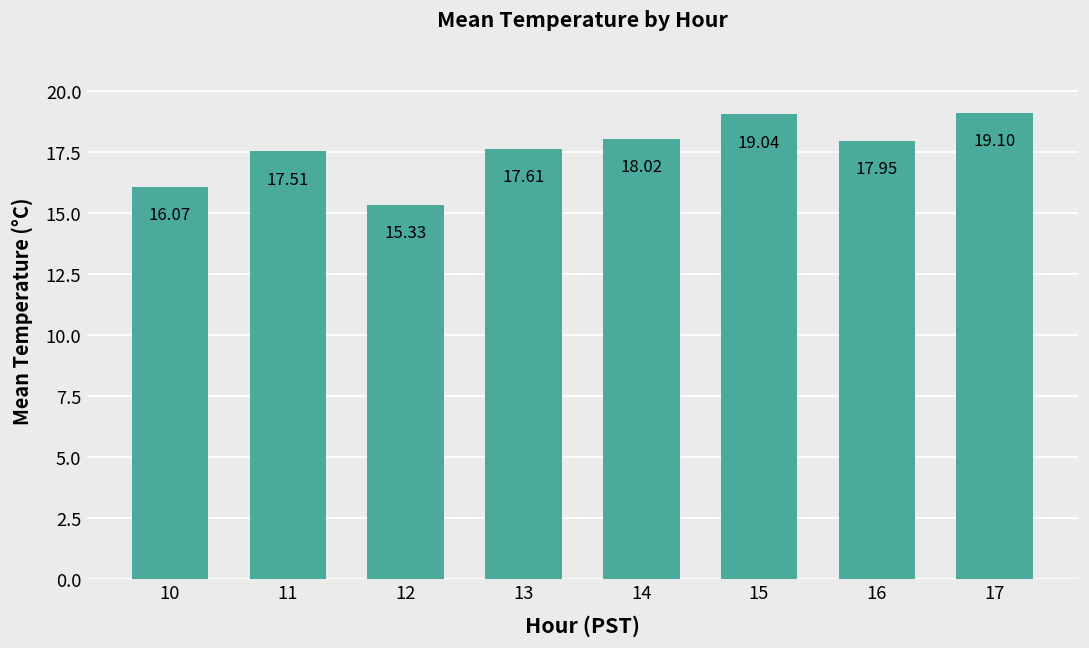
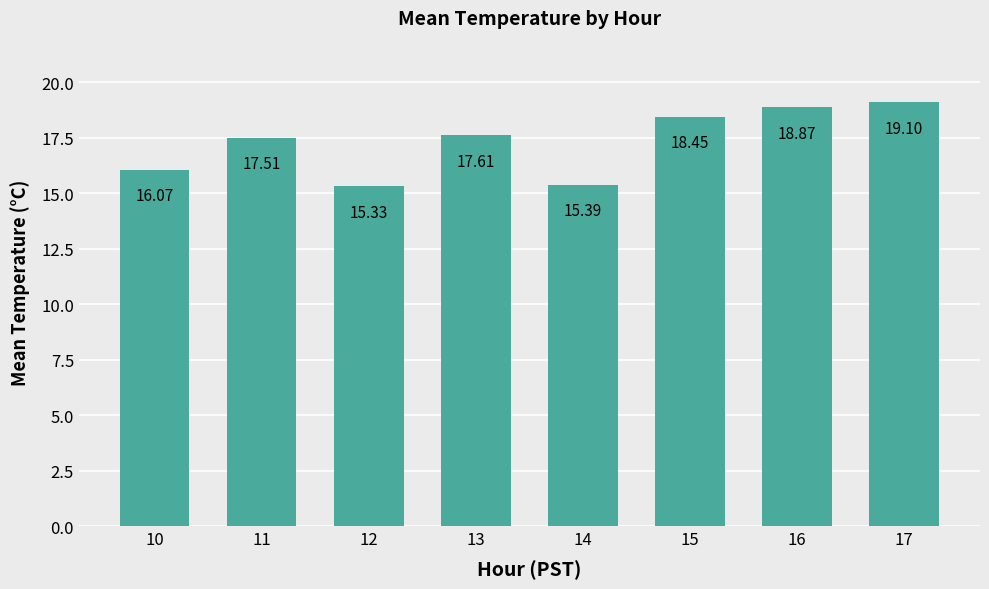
  {
    "10": 16.07,
    "11": 17.51,
    "12": 15.33,
    "13": 17.61,
-   "14": 18.02,
-   "15": 19.04,
-   "16": 17.95,
+   "14": 15.39,
+   "15": 18.45,
+   "16": 18.87,
    "17": 19.10
  }
